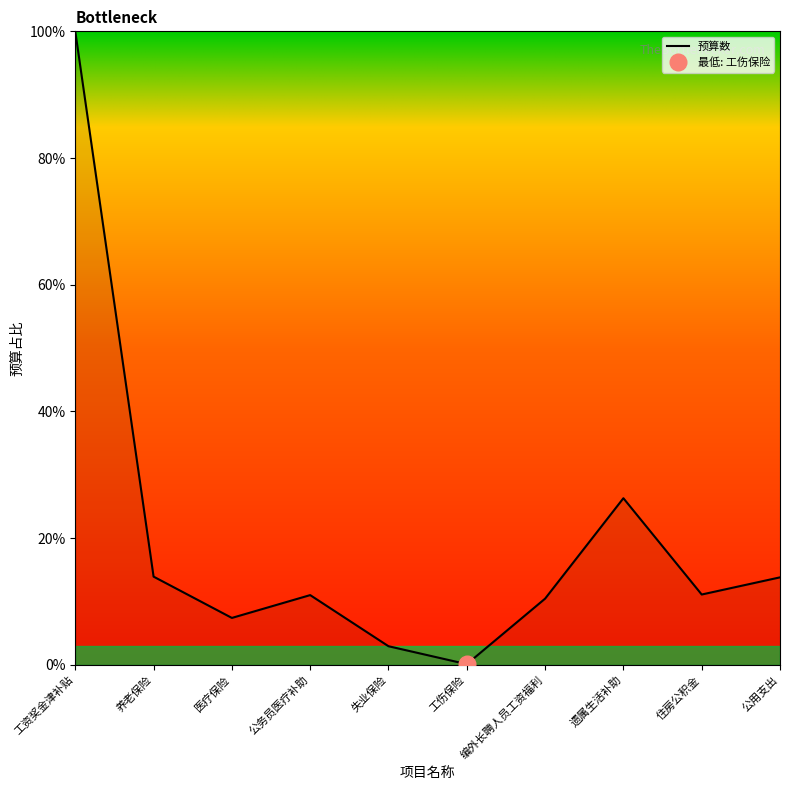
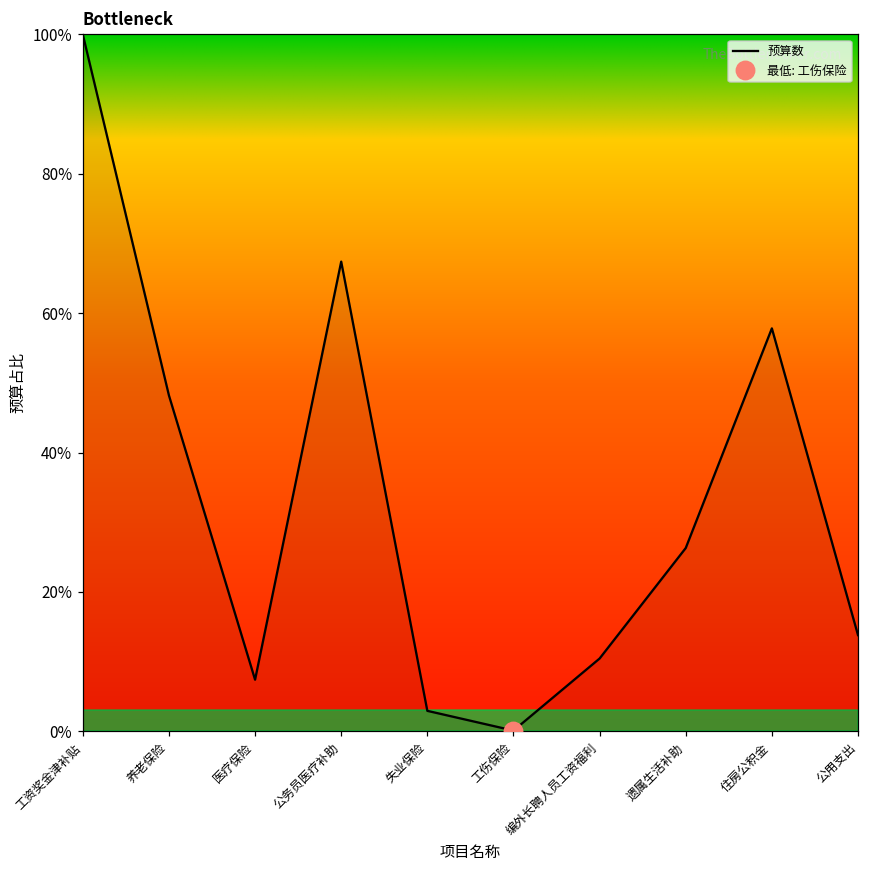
  {
    "预算数": {
      "工资奖金津补贴": "100%",
-     "养老保险": "14%",
+     "养老保险": "48%",
      "医疗保险": "7%",
-     "公务员医疗补助": "11%",
+     "公务员医疗补助": "67%",
      "编外长聘人员工资福利": "10%",
      "遗属生活补助": "26%",
-     "住房公积金": "11%",
+     "住房公积金": "58%",
      "公用支出": "14%"
    }
  }
